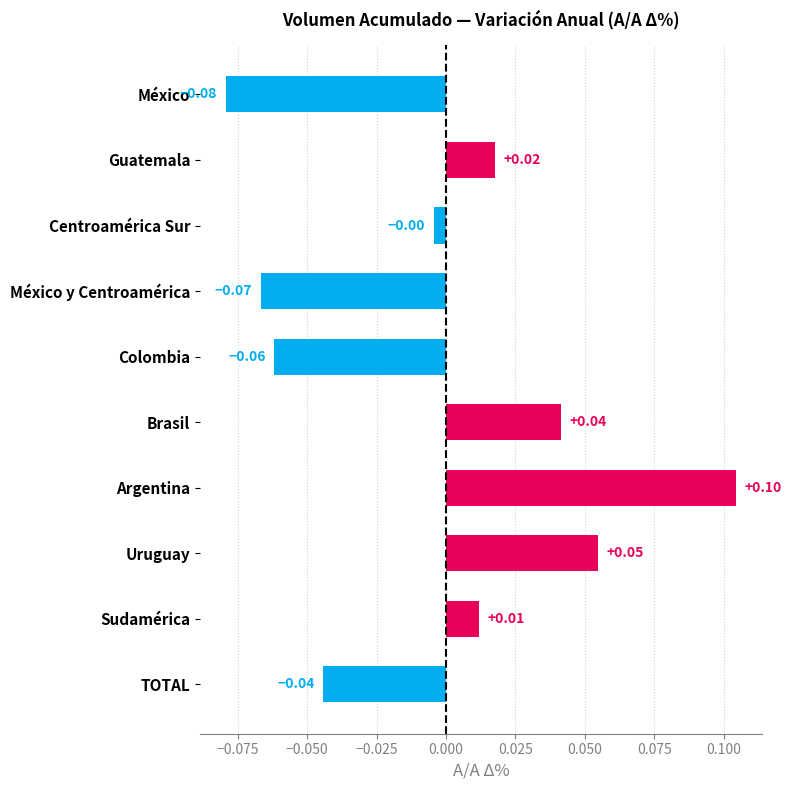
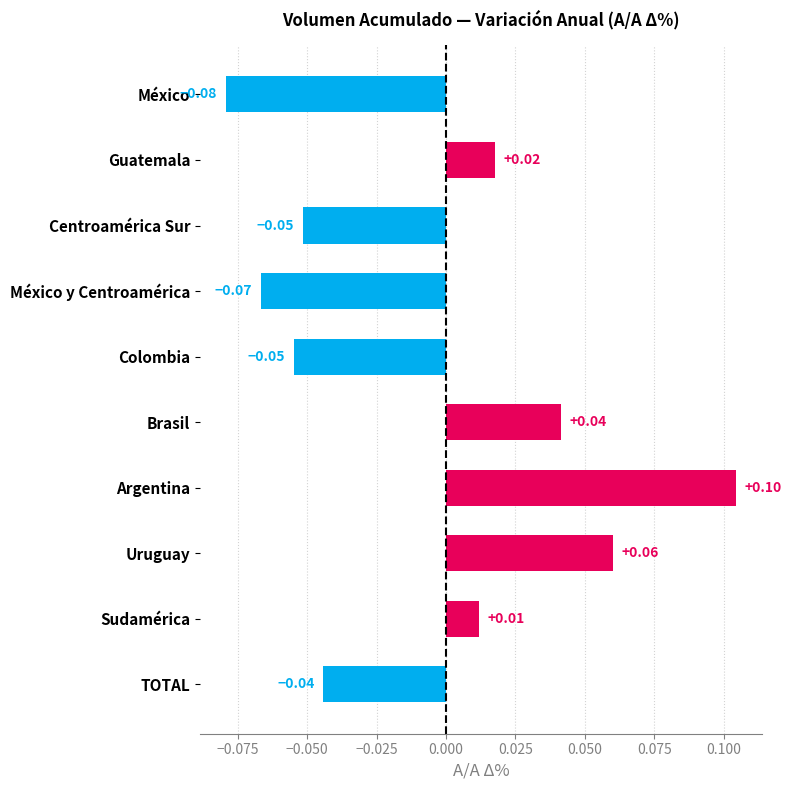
  {
    "México": "-0.08",
    "Guatemala": "+0.02",
-   "Centroamérica Sur": "-0.00",
+   "Centroamérica Sur": "-0.05",
    "México y Centroamérica": "-0.07",
-   "Colombia": "-0.06",
+   "Colombia": "-0.05",
    "Brasil": "+0.04",
    "Argentina": "+0.10",
-   "Uruguay": "+0.05",
+   "Uruguay": "+0.06",
    "Sudamérica": "+0.01",
    "TOTAL": "-0.04"
  }
